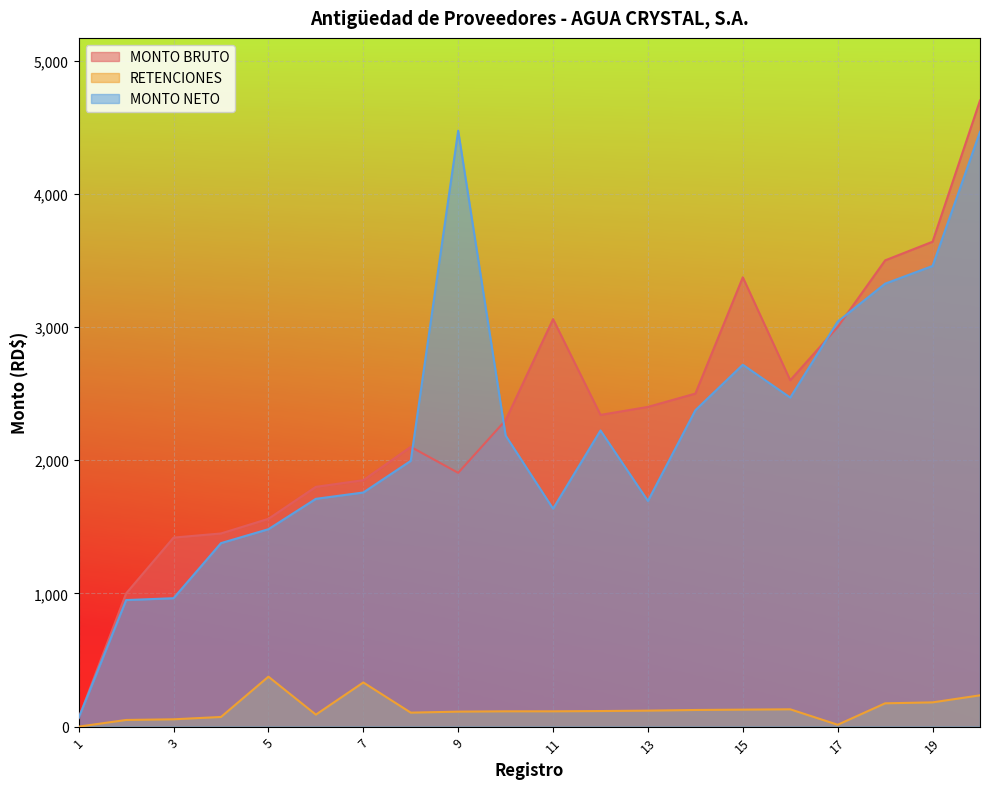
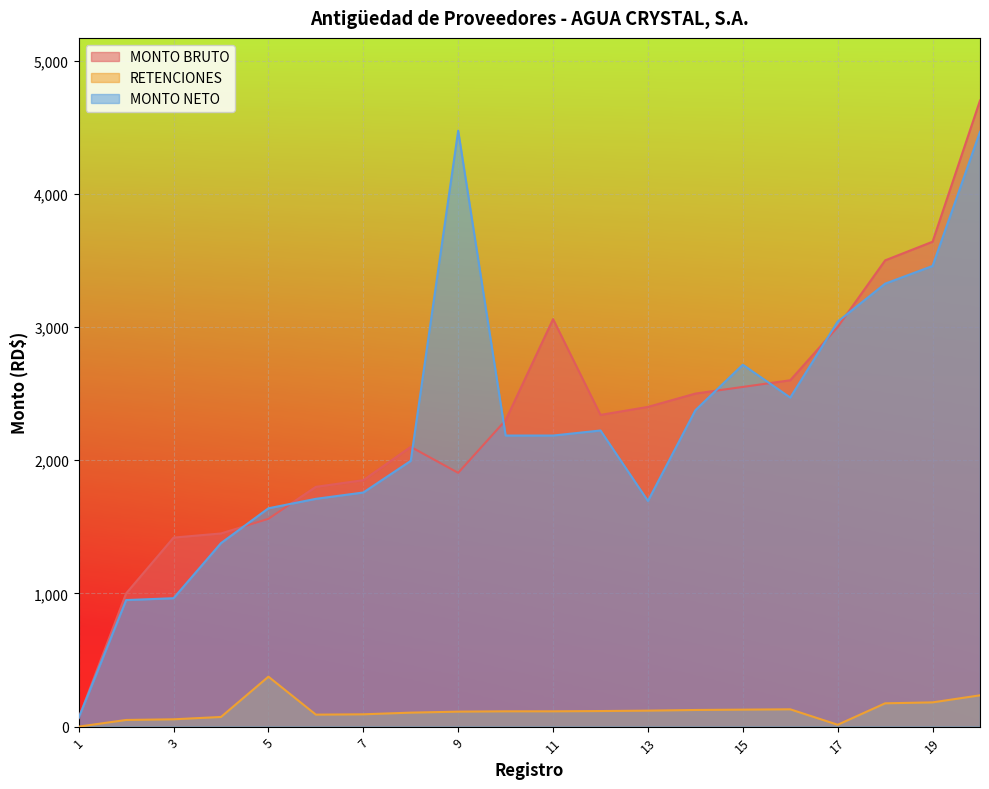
  {
    "MONTO BRUTO": {
      "3": "1,420",
      "5": "1,560",
      "7": "1,850",
      "9": "1,910",
      "11": "3,060",
      "13": "2,400",
-     "15": "3,370",
+     "15": "2,550",
      "17": "3,000",
      "19": "3,640"
    },
    "RETENCIONES": {
      "1": "0",
      "3": "60",
      "5": "380",
-     "7": "330",
+     "7": "90",
      "9": "110",
      "11": "120",
      "13": "120",
      "15": "130",
      "17": "10",
      "19": "180"
    },
    "MONTO NETO": {
      "3": "960",
-     "5": "1,480",
+     "5": "1,640",
      "7": "1,760",
      "9": "4,470",
-     "11": "1,640",
+     "11": "2,190",
      "13": "1,690",
      "15": "2,720",
      "17": "3,040",
      "19": "3,460"
    }
  }
